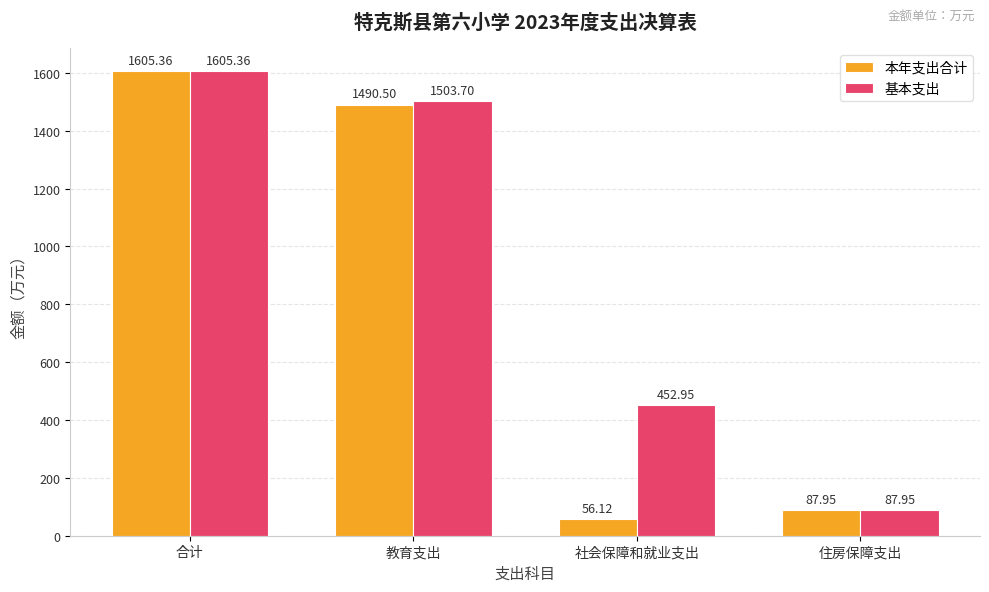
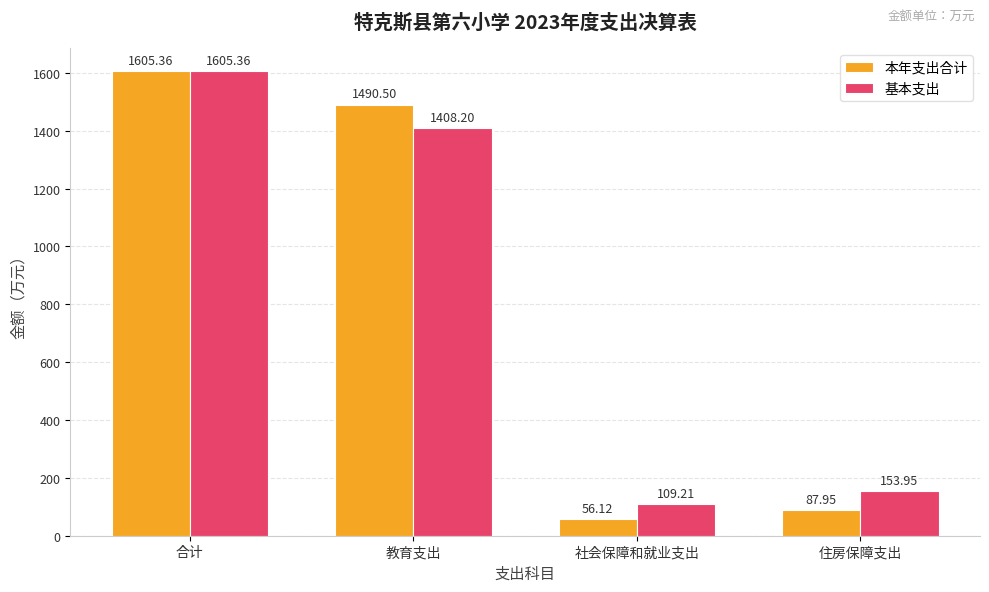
  {
    "本年支出合计": {
      "合计": 1605.36,
      "教育支出": 1490.50,
      "社会保障和就业支出": 56.12,
      "住房保障支出": 87.95
    },
    "基本支出": {
      "合计": 1605.36,
-     "教育支出": 1503.70,
-     "社会保障和就业支出": 452.95,
-     "住房保障支出": 87.95
+     "教育支出": 1408.20,
+     "社会保障和就业支出": 109.21,
+     "住房保障支出": 153.95
    }
  }
